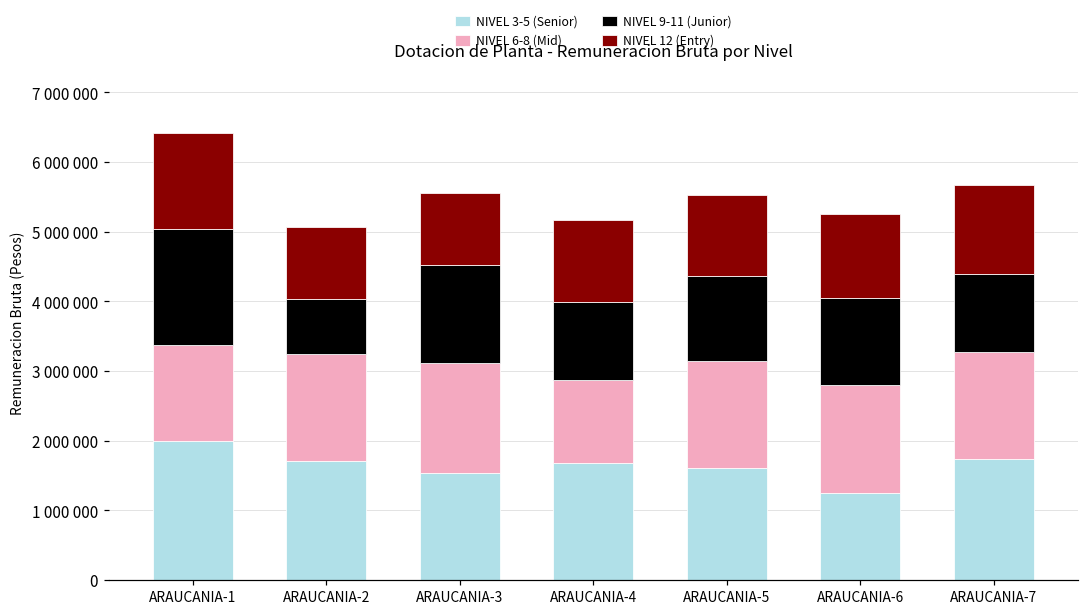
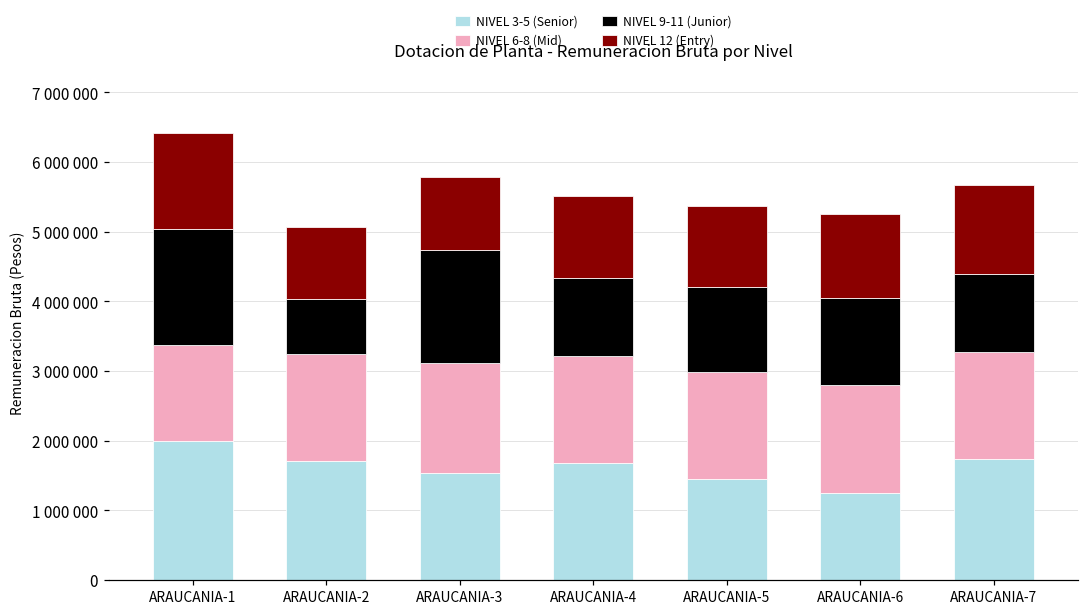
  {
    "NIVEL 3-5 (Senior)": {
      "ARAUCANIA-1": 2000000,
      "ARAUCANIA-2": 1700000,
      "ARAUCANIA-3": 1500000,
      "ARAUCANIA-4": 1700000,
-     "ARAUCANIA-5": 1600000,
+     "ARAUCANIA-5": 1400000,
      "ARAUCANIA-6": 1200000,
      "ARAUCANIA-7": 1700000
    },
    "NIVEL 6-8 (Mid)": {
      "ARAUCANIA-1": 1400000,
      "ARAUCANIA-2": 1500000,
      "ARAUCANIA-3": 1600000,
-     "ARAUCANIA-4": 1200000,
+     "ARAUCANIA-4": 1500000,
      "ARAUCANIA-5": 1500000,
      "ARAUCANIA-6": 1500000,
      "ARAUCANIA-7": 1500000
    },
    "NIVEL 9-11 (Junior)": {
      "ARAUCANIA-1": 1700000,
      "ARAUCANIA-2": 800000,
-     "ARAUCANIA-3": 1400000,
+     "ARAUCANIA-3": 1600000,
      "ARAUCANIA-4": 1100000,
      "ARAUCANIA-5": 1200000,
      "ARAUCANIA-6": 1300000,
      "ARAUCANIA-7": 1100000
    },
    "NIVEL 12 (Entry)": {
      "ARAUCANIA-1": 1400000,
      "ARAUCANIA-2": 1000000,
      "ARAUCANIA-3": 1000000,
      "ARAUCANIA-4": 1200000,
      "ARAUCANIA-5": 1200000,
      "ARAUCANIA-6": 1200000,
      "ARAUCANIA-7": 1300000
    }
  }
